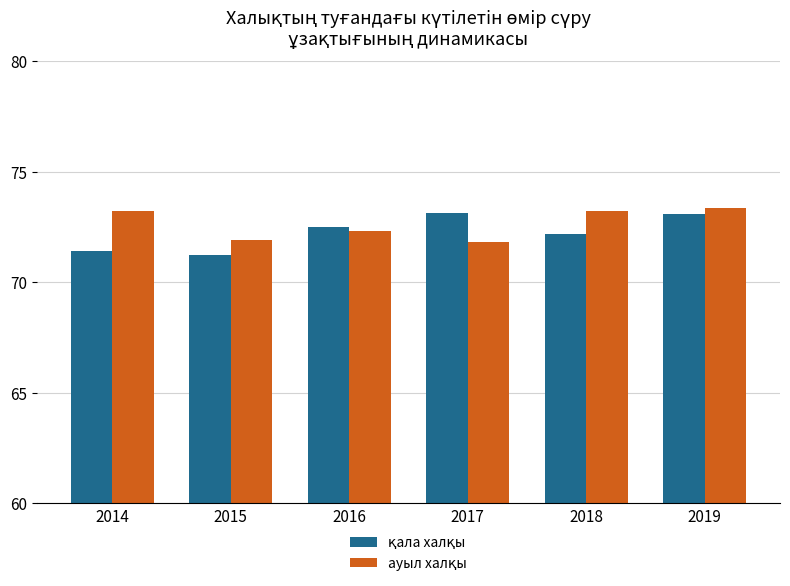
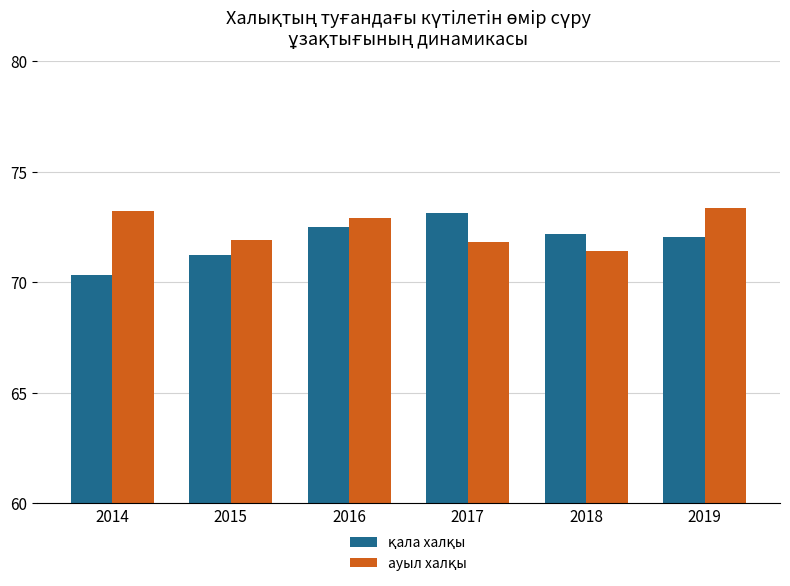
  {
    "қала халқы": {
-     "2014": 71.4,
+     "2014": 70.3,
      "2015": 71.3,
      "2016": 72.5,
      "2017": 73.1,
      "2018": 72.2,
-     "2019": 73.1
+     "2019": 72.1
    },
    "ауыл халқы": {
      "2014": 73.2,
      "2015": 71.9,
-     "2016": 72.3,
+     "2016": 72.9,
      "2017": 71.8,
-     "2018": 73.2,
+     "2018": 71.4,
      "2019": 73.4
    }
  }
